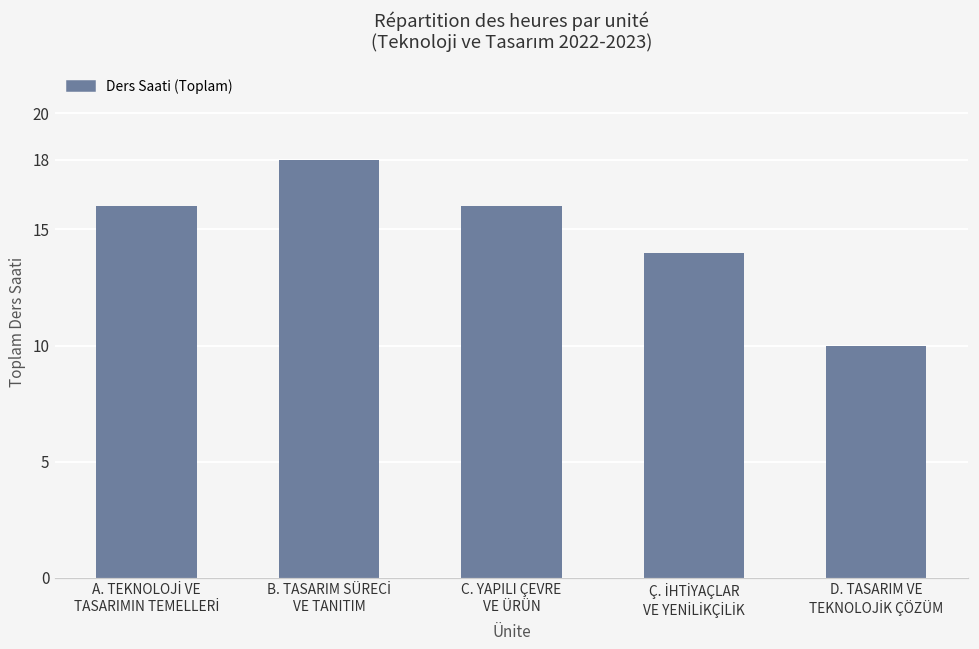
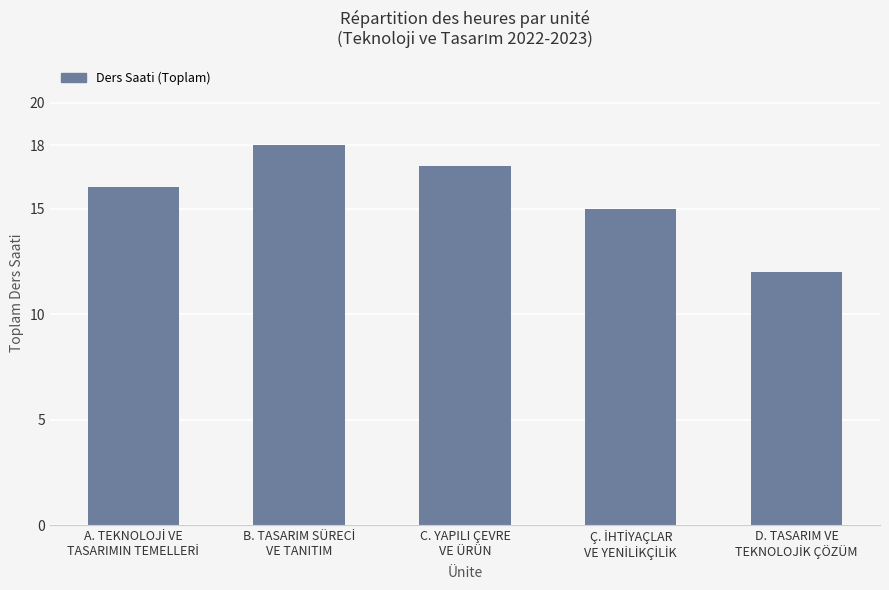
  {
    "A. TEKNOLOJİ VE TASARIMIN TEMELLERİ": 16,
    "B. TASARIM SÜRECİ VE TANITIM": 18,
-   "C. YAPILI ÇEVRE VE ÜRÜN": 16,
-   "Ç. İHTİYAÇLAR VE YENİLİKÇİLİK": 14,
-   "D. TASARIM VE TEKNOLOJİK ÇÖZÜM": 10
+   "C. YAPILI ÇEVRE VE ÜRÜN": 17,
+   "Ç. İHTİYAÇLAR VE YENİLİKÇİLİK": 15,
+   "D. TASARIM VE TEKNOLOJİK ÇÖZÜM": 12
  }
